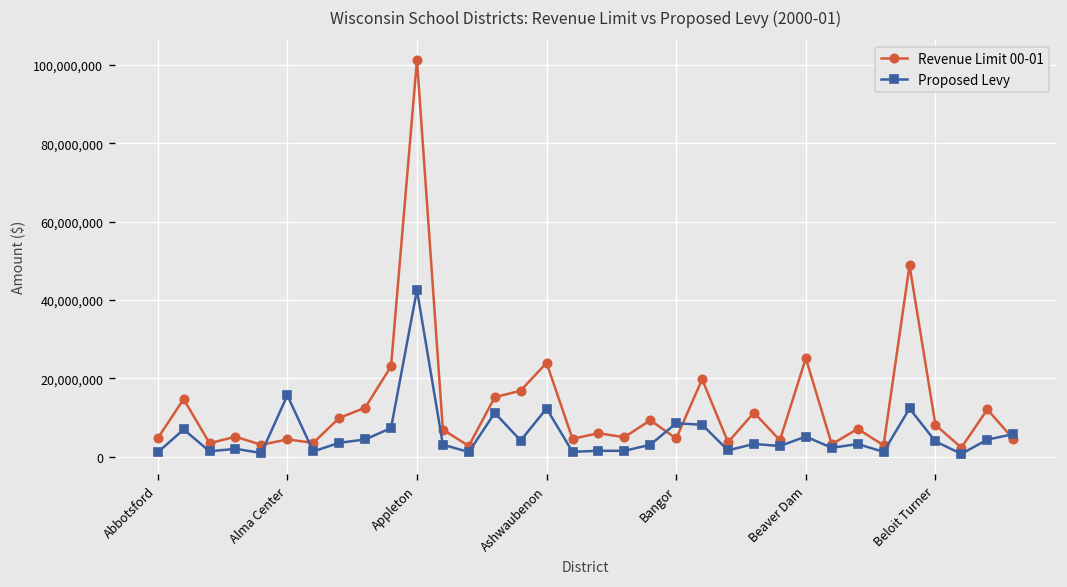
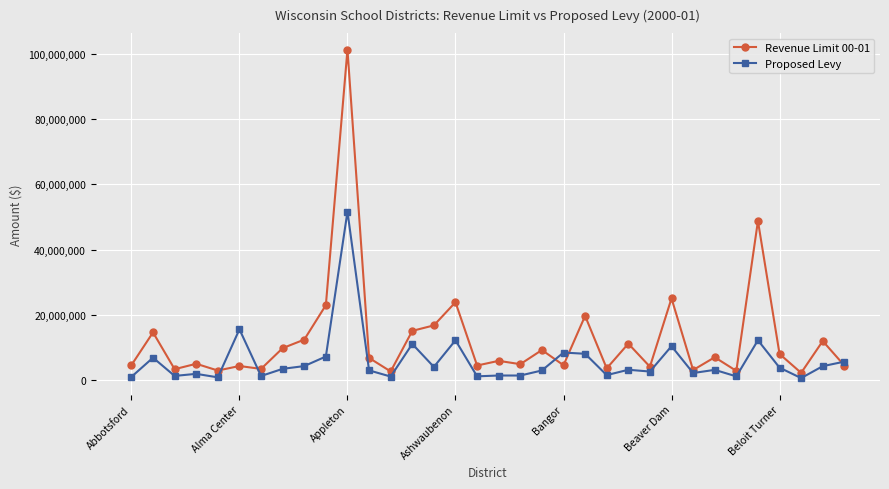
  {
    "Revenue Limit 00-01": {
      "Abbotsford": "5,000,000",
      "Alma Center": "4,000,000",
      "Appleton": "101,000,000",
      "Ashwaubenon": "24,000,000",
      "Bangor": "5,000,000",
      "Beaver Dam": "25,000,000",
      "Beloit Turner": "8,000,000"
    },
    "Proposed Levy": {
      "Abbotsford": "1,000,000",
      "Alma Center": "16,000,000",
-     "Appleton": "43,000,000",
+     "Appleton": "52,000,000",
      "Ashwaubenon": "12,000,000",
      "Bangor": "8,000,000",
-     "Beaver Dam": "5,000,000",
+     "Beaver Dam": "10,000,000",
      "Beloit Turner": "4,000,000"
    }
  }
